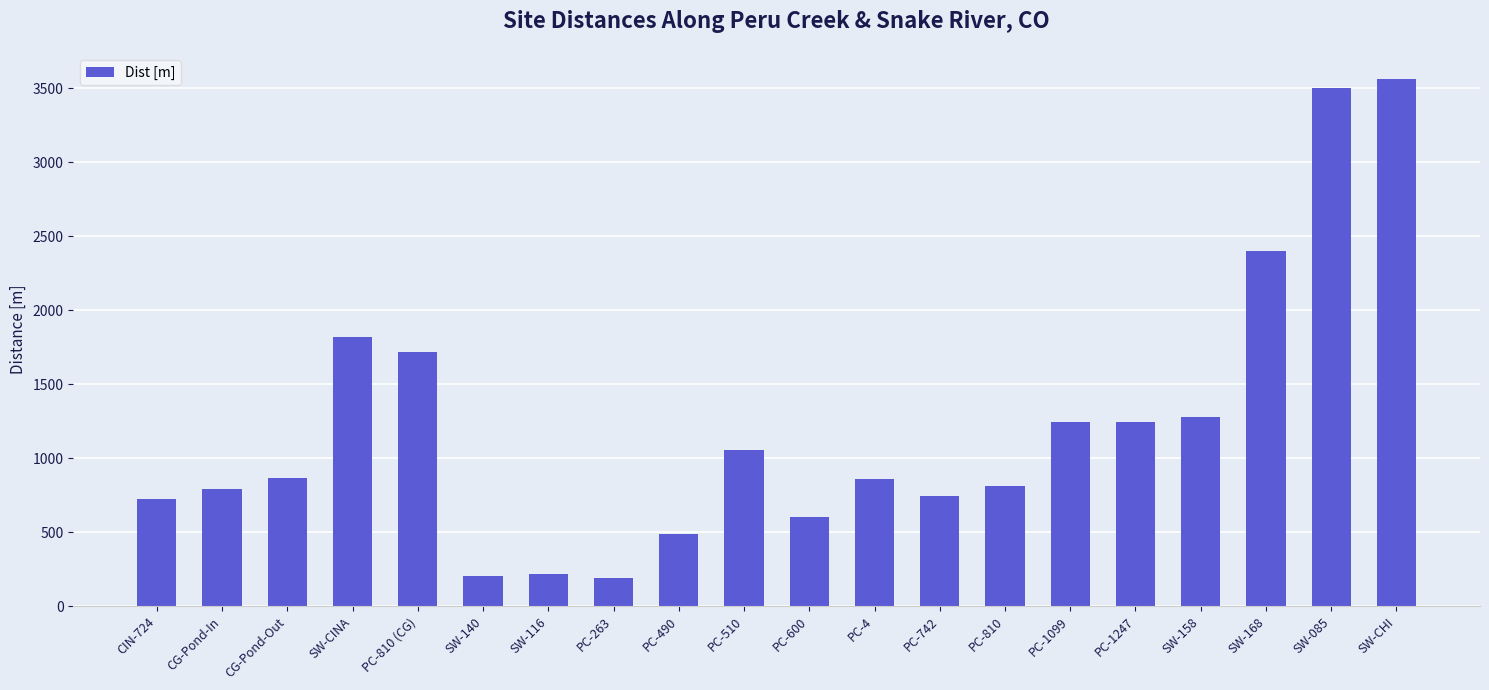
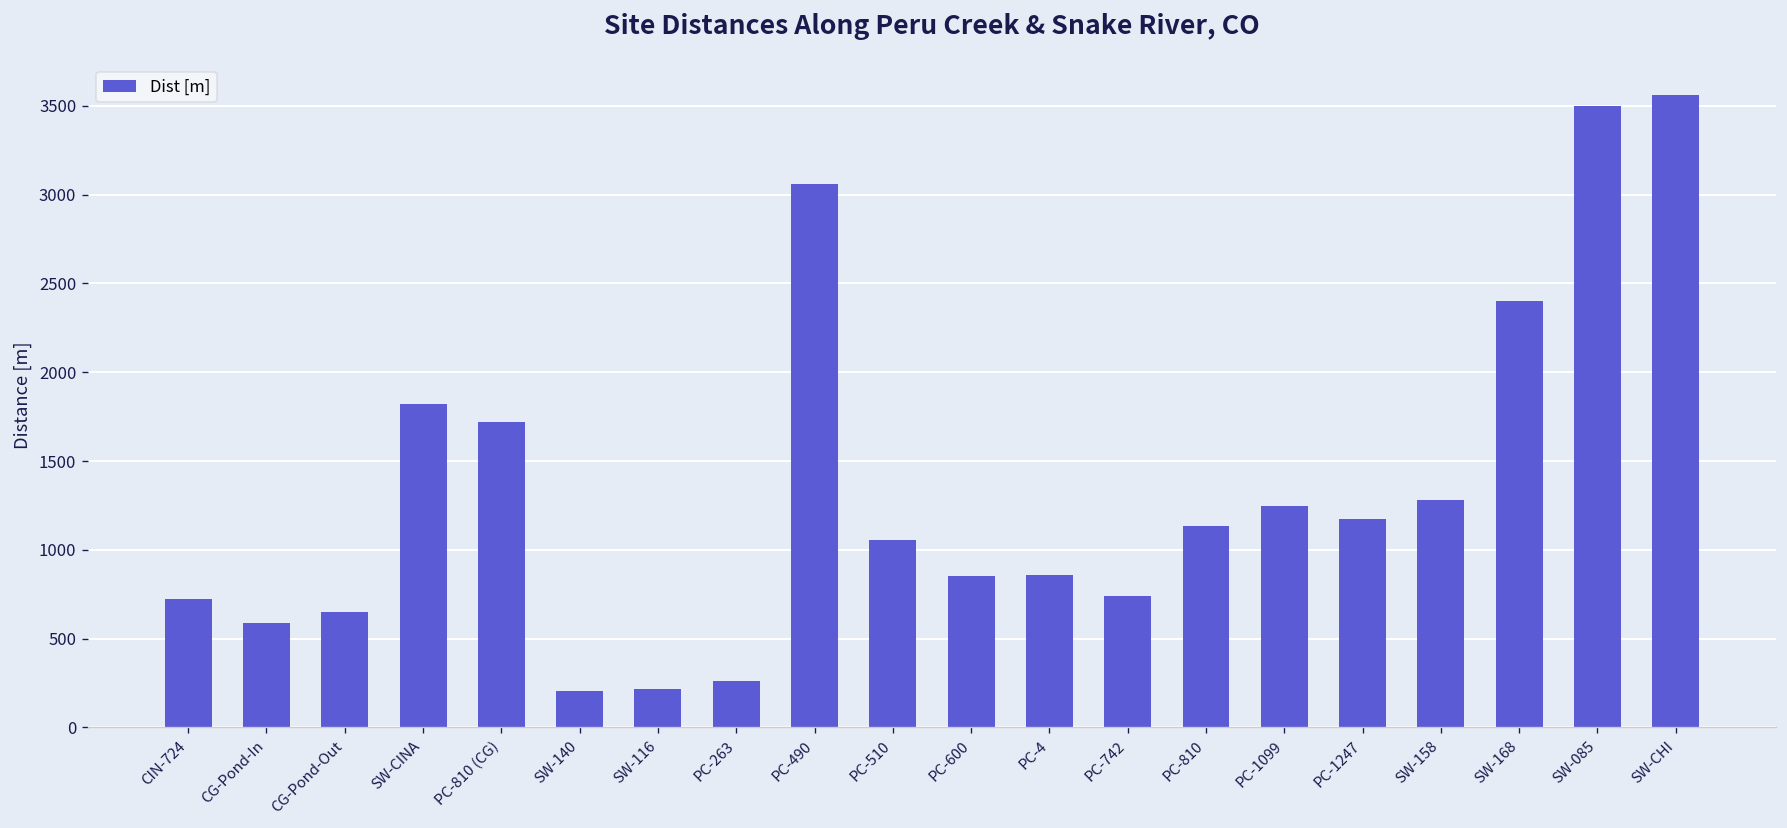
  {
    "CIN-724": 720,
-   "CG-Pond-In": 790,
-   "CG-Pond-Out": 870,
+   "CG-Pond-In": 590,
+   "CG-Pond-Out": 650,
    "SW-CINA": 1820,
    "PC-810 (CG)": 1720,
    "SW-140": 200,
    "SW-116": 220,
-   "PC-263": 190,
-   "PC-490": 490,
+   "PC-263": 260,
+   "PC-490": 3060,
    "PC-510": 1060,
-   "PC-600": 600,
+   "PC-600": 850,
    "PC-4": 860,
    "PC-742": 740,
-   "PC-810": 810,
+   "PC-810": 1140,
    "PC-1099": 1250,
-   "PC-1247": 1250,
+   "PC-1247": 1170,
    "SW-158": 1280,
    "SW-168": 2400,
    "SW-085": 3500,
    "SW-CHI": 3560
  }
